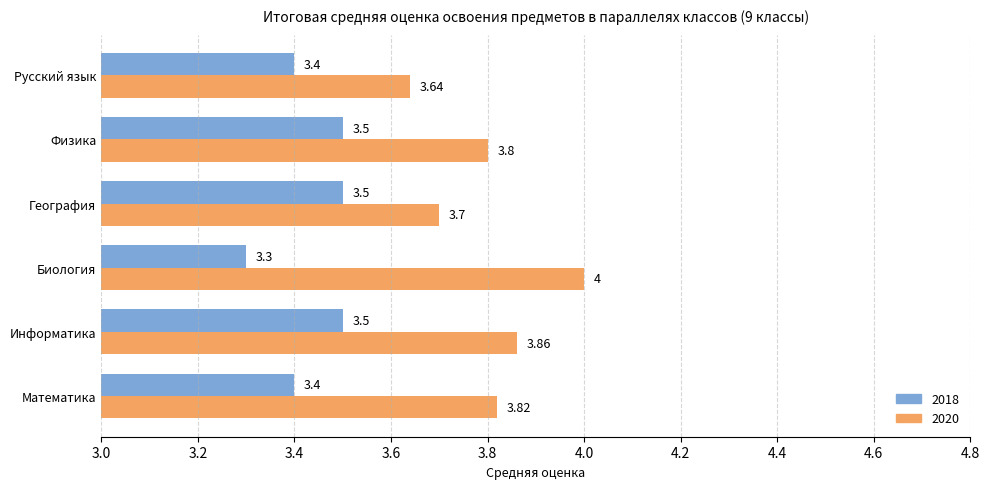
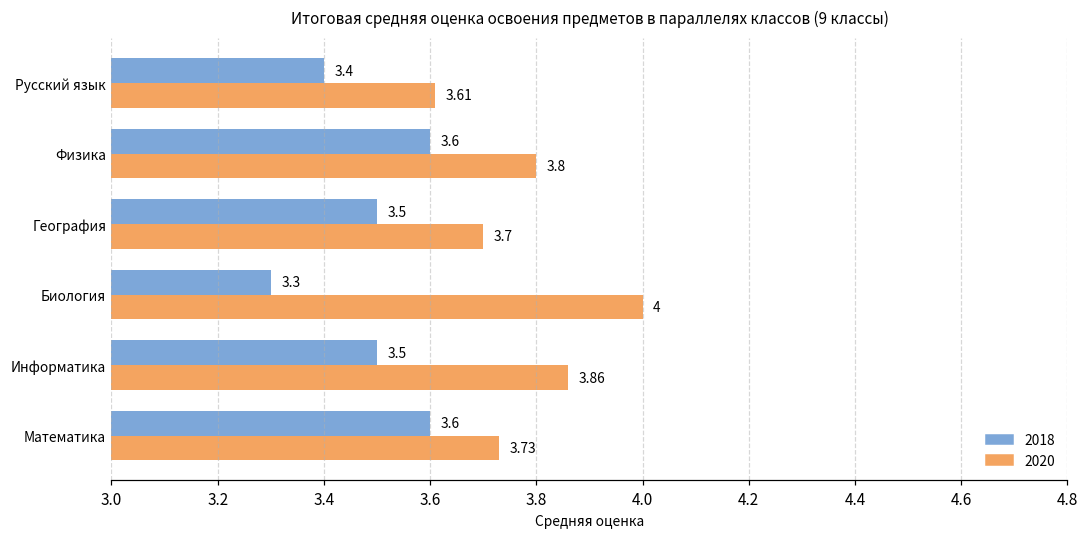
  {
    "2018": {
      "Русский язык": 3.4,
-     "Физика": 3.5,
+     "Физика": 3.6,
      "География": 3.5,
      "Биология": 3.3,
      "Информатика": 3.5,
-     "Математика": 3.4
+     "Математика": 3.6
    },
    "2020": {
-     "Русский язык": 3.64,
+     "Русский язык": 3.61,
      "Физика": 3.8,
      "География": 3.7,
      "Биология": 4,
      "Информатика": 3.86,
-     "Математика": 3.82
+     "Математика": 3.73
    }
  }
